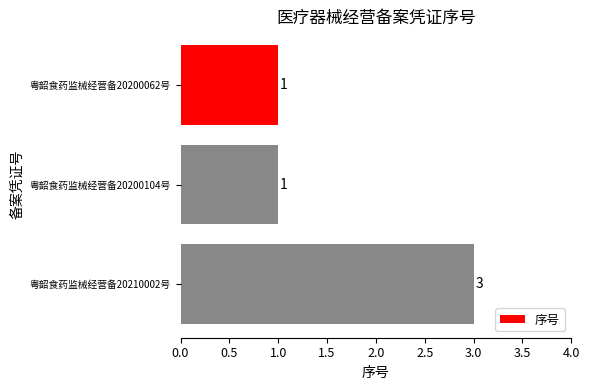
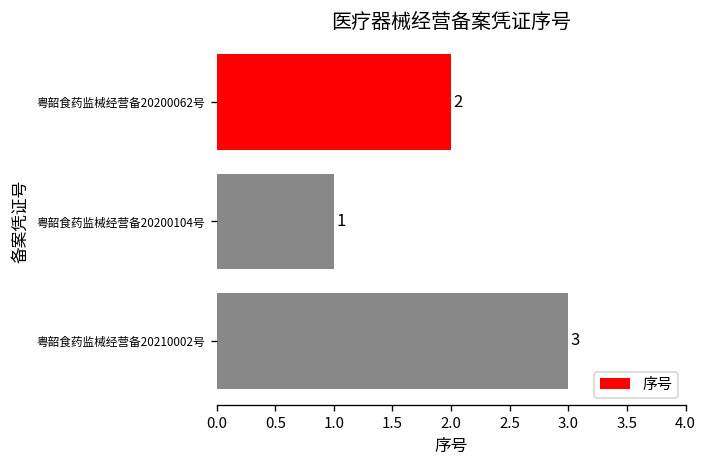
  {
-   "粤韶食药监械经营备20200062号": 1,
+   "粤韶食药监械经营备20200062号": 2,
    "粤韶食药监械经营备20200104号": 1,
    "粤韶食药监械经营备20210002号": 3
  }
